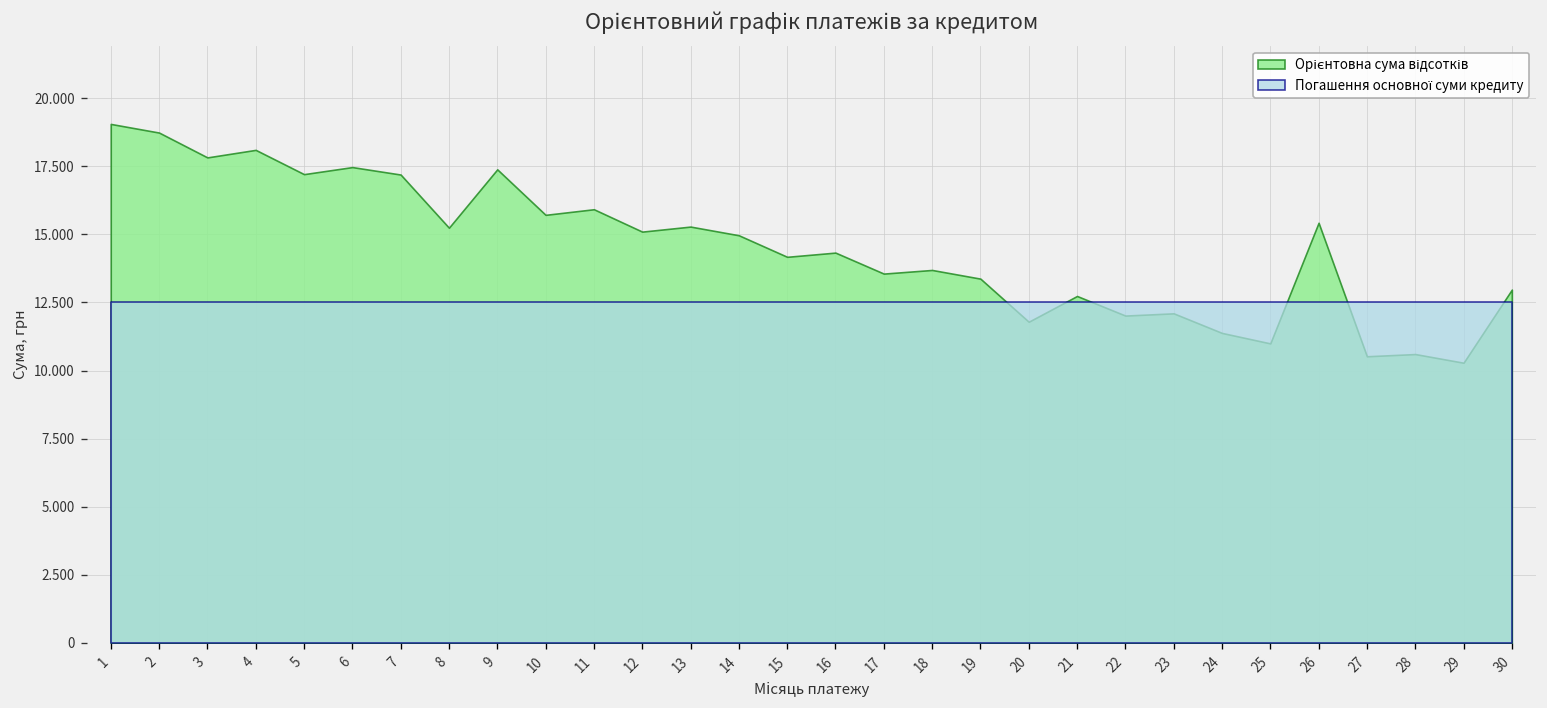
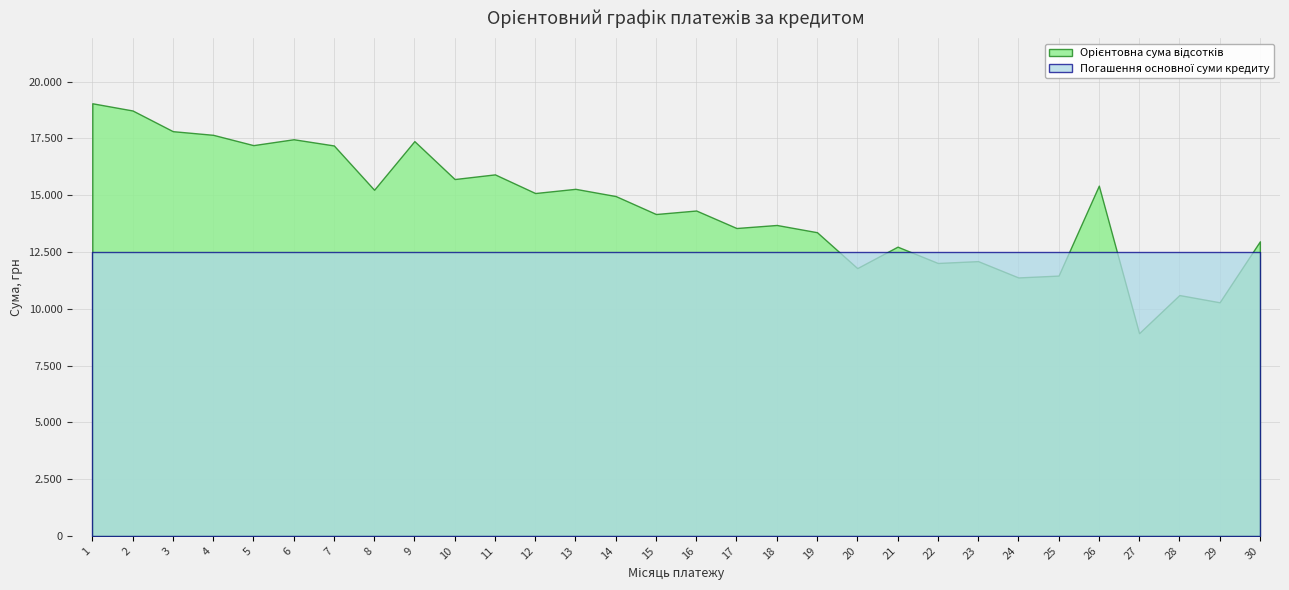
  {
    "Орієнтовна сума відсотків": {
      "1": 19.1,
      "2": 18.7,
      "3": 17.8,
-     "4": 18.1,
+     "4": 17.7,
      "5": 17.2,
      "6": 17.5,
      "7": 17.2,
      "8": 15.2,
      "9": 17.4,
      "10": 15.7,
      "11": 15.9,
      "12": 15.1,
      "13": 15.3,
      "14": 15.0,
      "15": 14.2,
      "16": 14.3,
      "17": 13.6,
      "18": 13.7,
      "19": 13.4,
      "20": 11.8,
      "21": 12.7,
      "22": 12.0,
      "23": 12.1,
      "24": 11.4,
-     "25": 11.0,
+     "25": 11.5,
      "26": 15.4,
-     "27": 10.5,
+     "27": 8.9,
      "28": 10.6,
      "29": 10.3,
      "30": 13.0
    },
    "Погашення основної суми кредиту": {
      "1": 12.5,
      "2": 12.5,
      "3": 12.5,
      "4": 12.5,
      "5": 12.5,
      "6": 12.5,
      "7": 12.5,
      "8": 12.5,
      "9": 12.5,
      "10": 12.5,
      "11": 12.5,
      "12": 12.5,
      "13": 12.5,
      "14": 12.5,
      "15": 12.5,
      "16": 12.5,
      "17": 12.5,
      "18": 12.5,
      "19": 12.5,
      "20": 12.5,
      "21": 12.5,
      "22": 12.5,
      "23": 12.5,
      "24": 12.5,
      "25": 12.5,
      "26": 12.5,
      "27": 12.5,
      "28": 12.5,
      "29": 12.5,
      "30": 12.5
    }
  }
